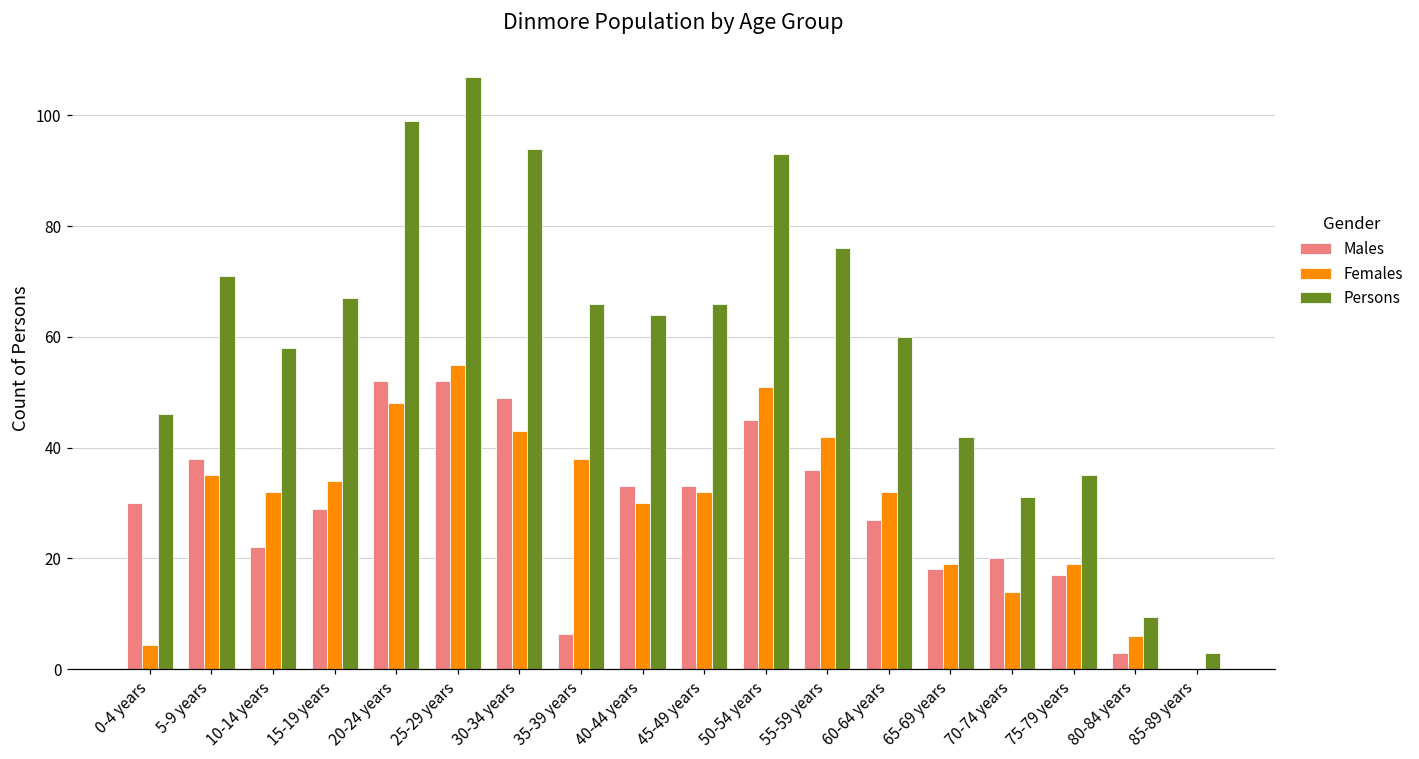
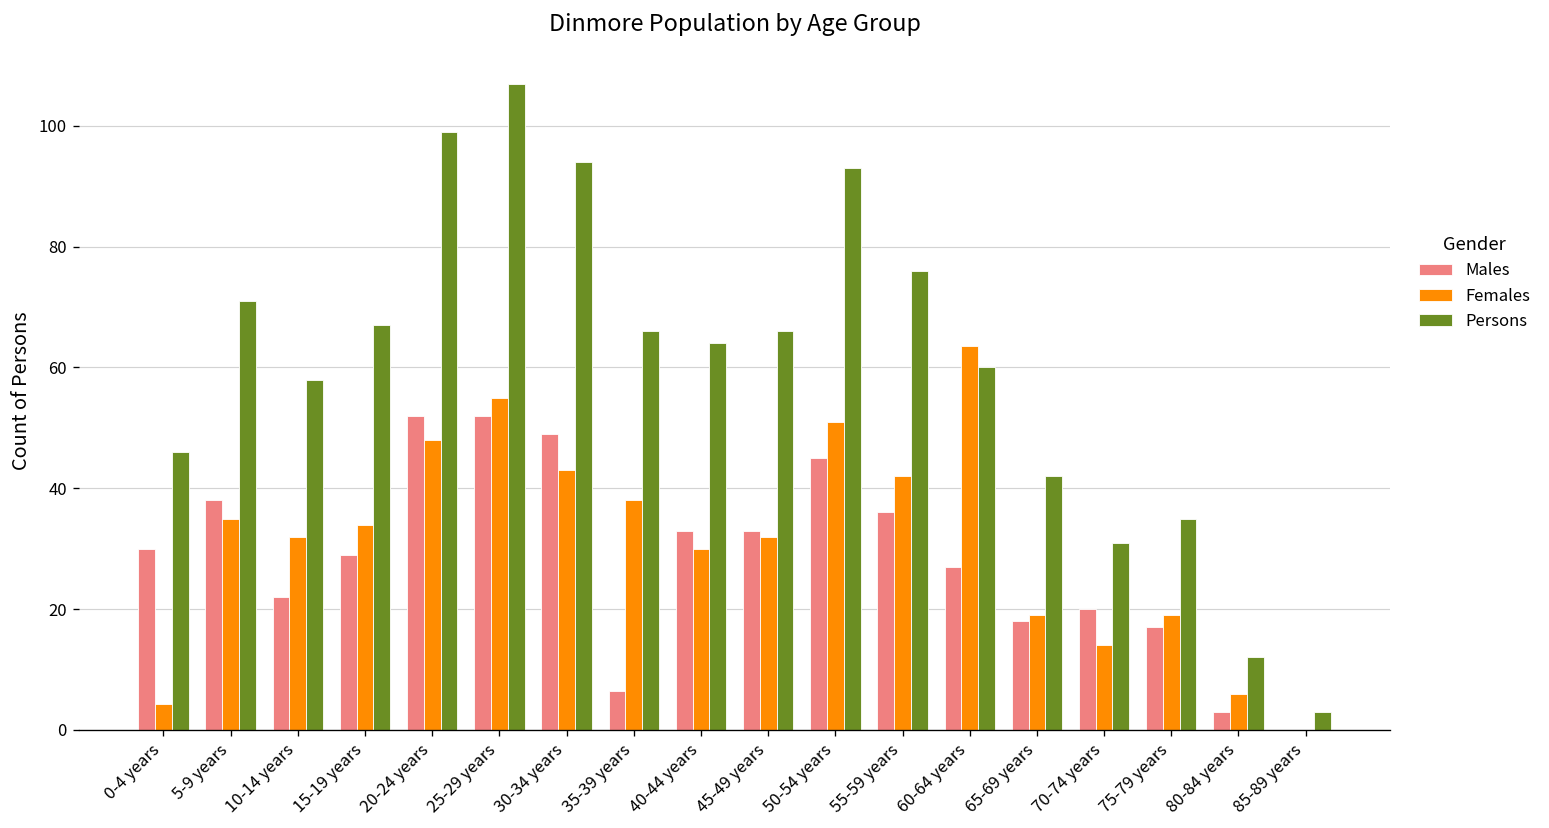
  {
    "Males": {
      "0-4 years": 30,
      "5-9 years": 38,
      "10-14 years": 22,
      "15-19 years": 29,
      "20-24 years": 52,
      "25-29 years": 52,
      "30-34 years": 49,
      "35-39 years": 6,
      "40-44 years": 33,
      "45-49 years": 33,
      "50-54 years": 45,
      "55-59 years": 36,
      "60-64 years": 27,
      "65-69 years": 18,
      "70-74 years": 20,
      "75-79 years": 17,
      "80-84 years": 3,
      "85-89 years": 0
    },
    "Females": {
      "0-4 years": 4,
      "5-9 years": 35,
      "10-14 years": 32,
      "15-19 years": 34,
      "20-24 years": 48,
      "25-29 years": 55,
      "30-34 years": 43,
      "35-39 years": 38,
      "40-44 years": 30,
      "45-49 years": 32,
      "50-54 years": 51,
      "55-59 years": 42,
-     "60-64 years": 32,
+     "60-64 years": 64,
      "65-69 years": 19,
      "70-74 years": 14,
      "75-79 years": 19,
      "80-84 years": 6,
      "85-89 years": 0
    },
    "Persons": {
      "0-4 years": 46,
      "5-9 years": 71,
      "10-14 years": 58,
      "15-19 years": 67,
      "20-24 years": 99,
      "25-29 years": 107,
      "30-34 years": 94,
      "35-39 years": 66,
      "40-44 years": 64,
      "45-49 years": 66,
      "50-54 years": 93,
      "55-59 years": 76,
      "60-64 years": 60,
      "65-69 years": 42,
      "70-74 years": 31,
      "75-79 years": 35,
-     "80-84 years": 9,
+     "80-84 years": 12,
      "85-89 years": 3
    }
  }
